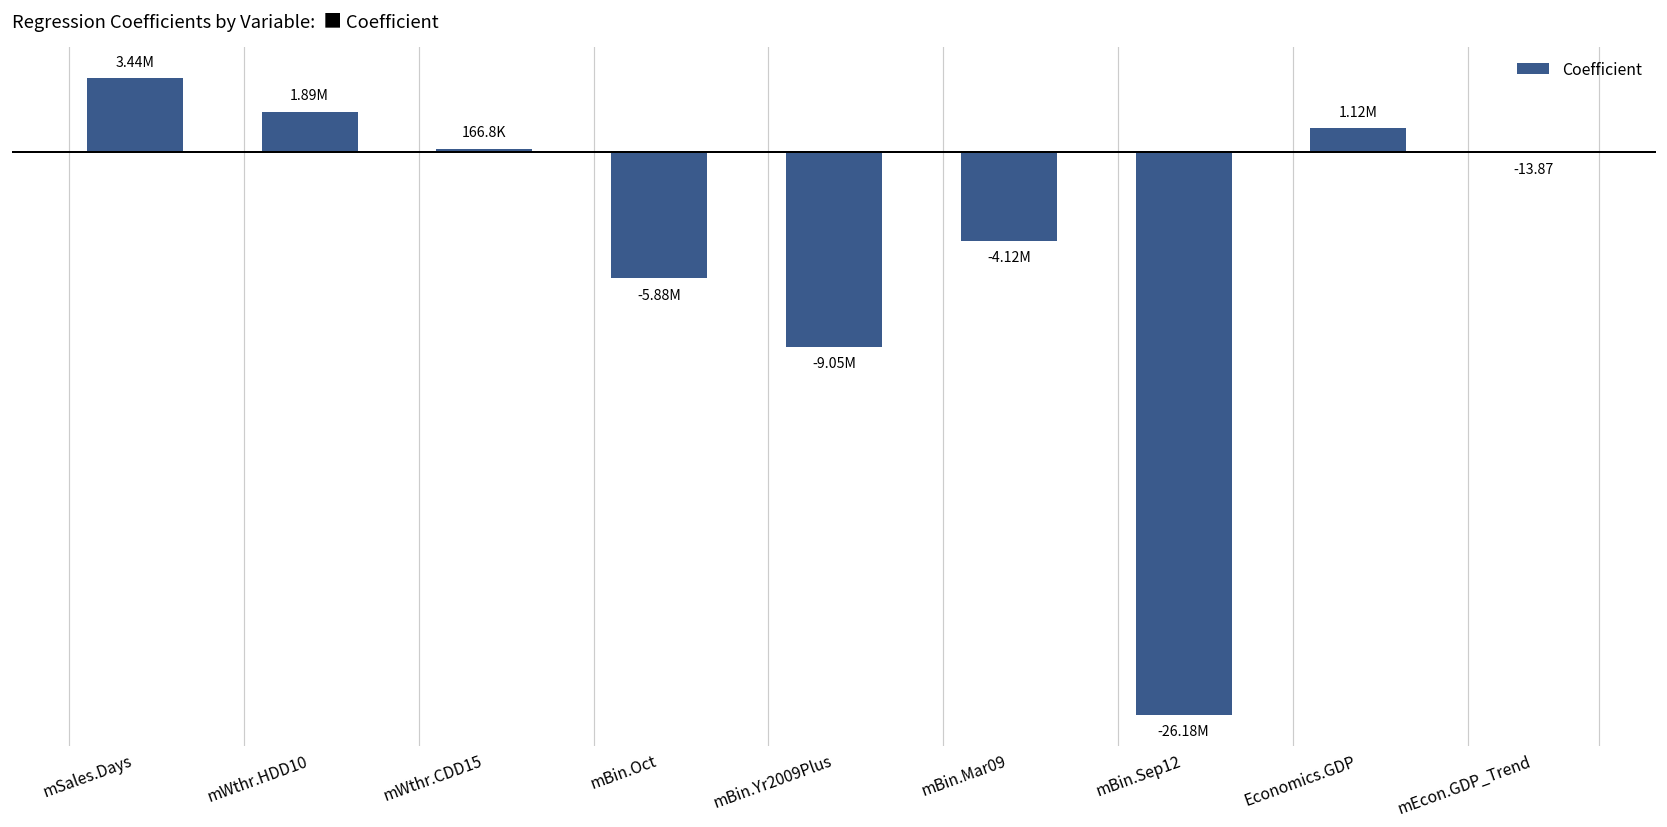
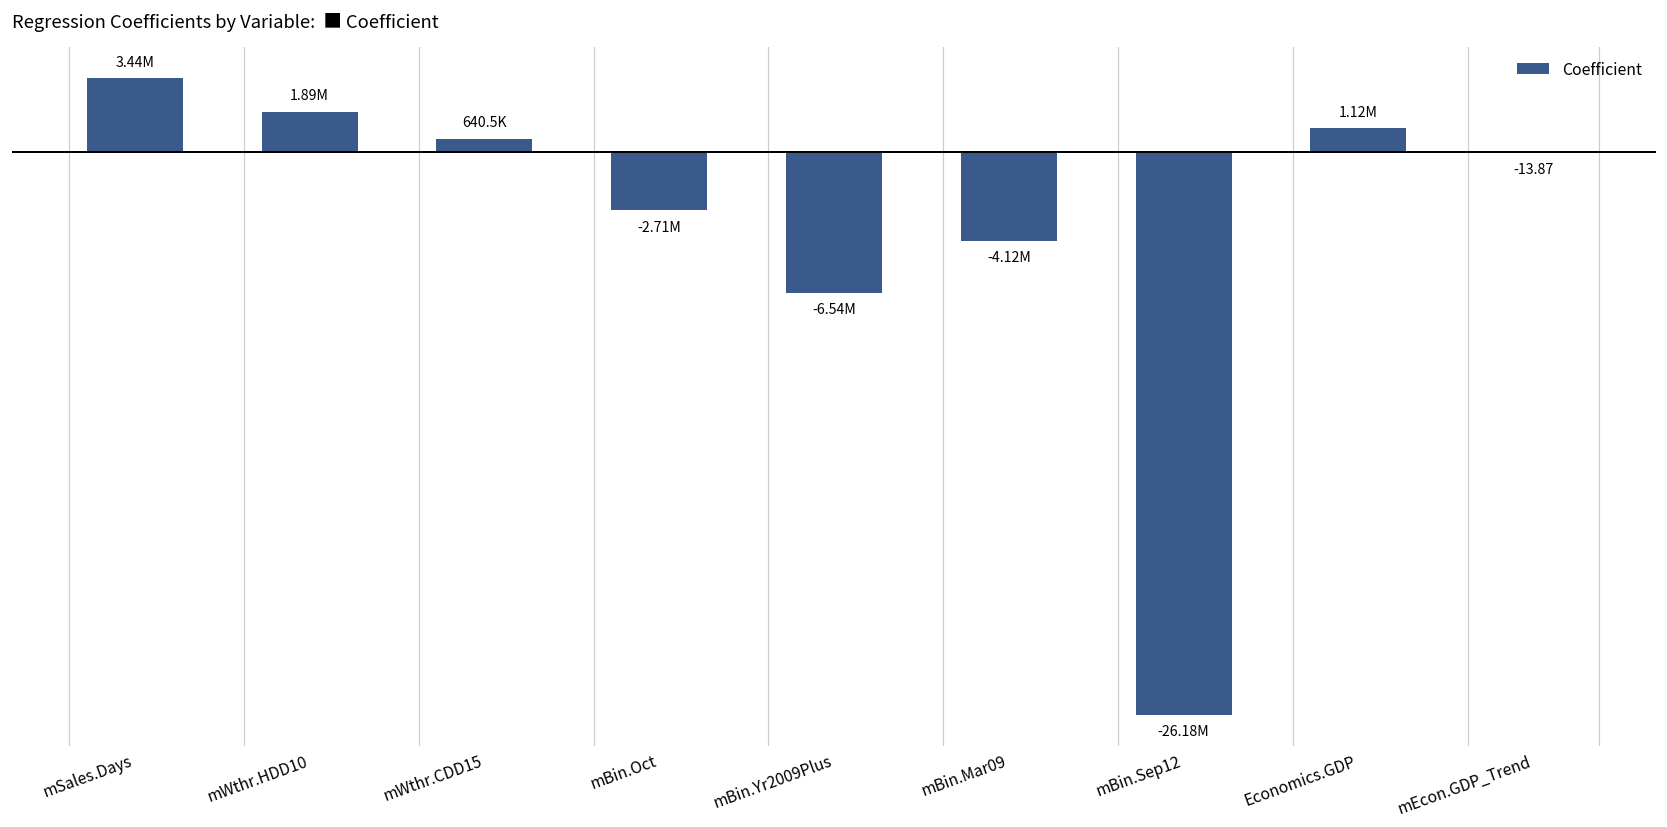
  {
    "mSales.Days": "3.44M",
    "mWthr.HDD10": "1.89M",
-   "mWthr.CDD15": "166.8K",
-   "mBin.Oct": "-5.88M",
-   "mBin.Yr2009Plus": "-9.05M",
+   "mWthr.CDD15": "640.5K",
+   "mBin.Oct": "-2.71M",
+   "mBin.Yr2009Plus": "-6.54M",
    "mBin.Mar09": "-4.12M",
    "mBin.Sep12": "-26.18M",
    "Economics.GDP": "1.12M",
    "mEcon.GDP_Trend": "-13.87"
  }
